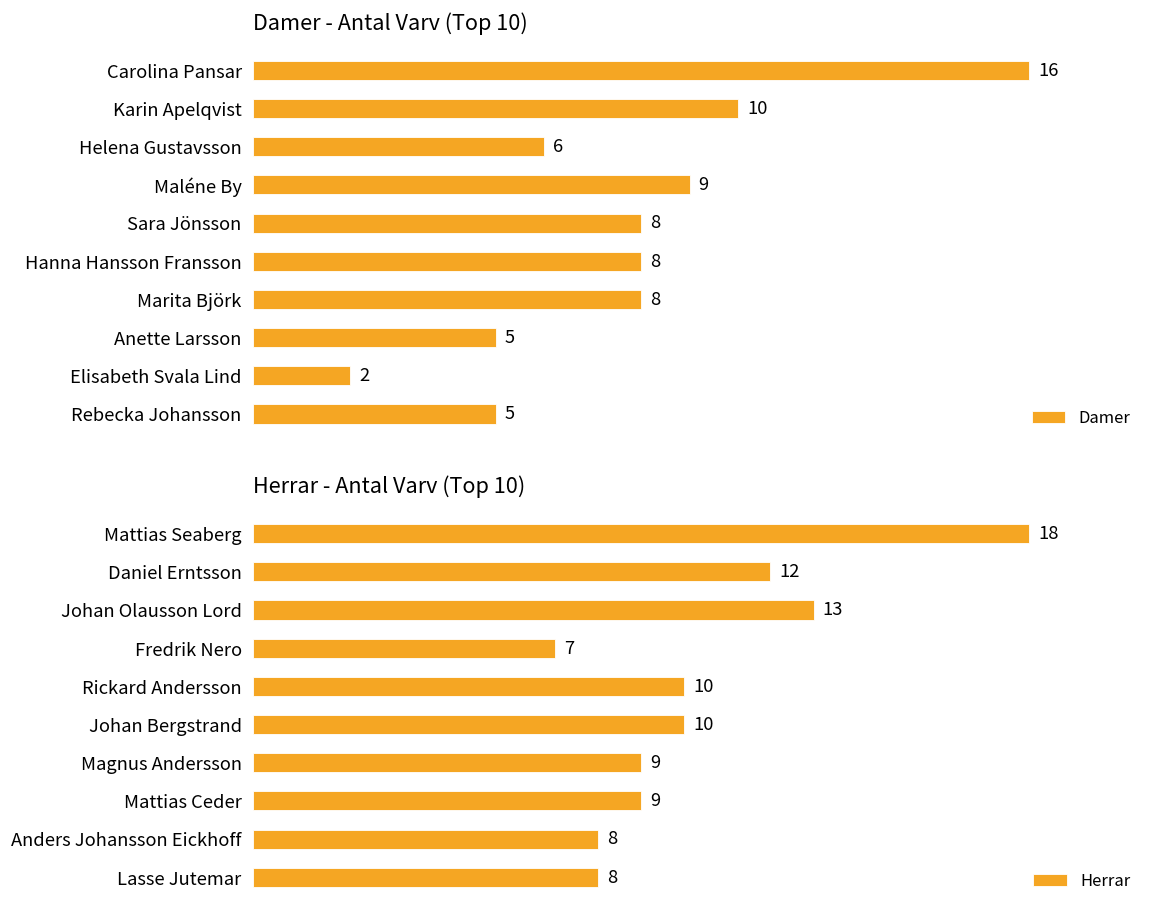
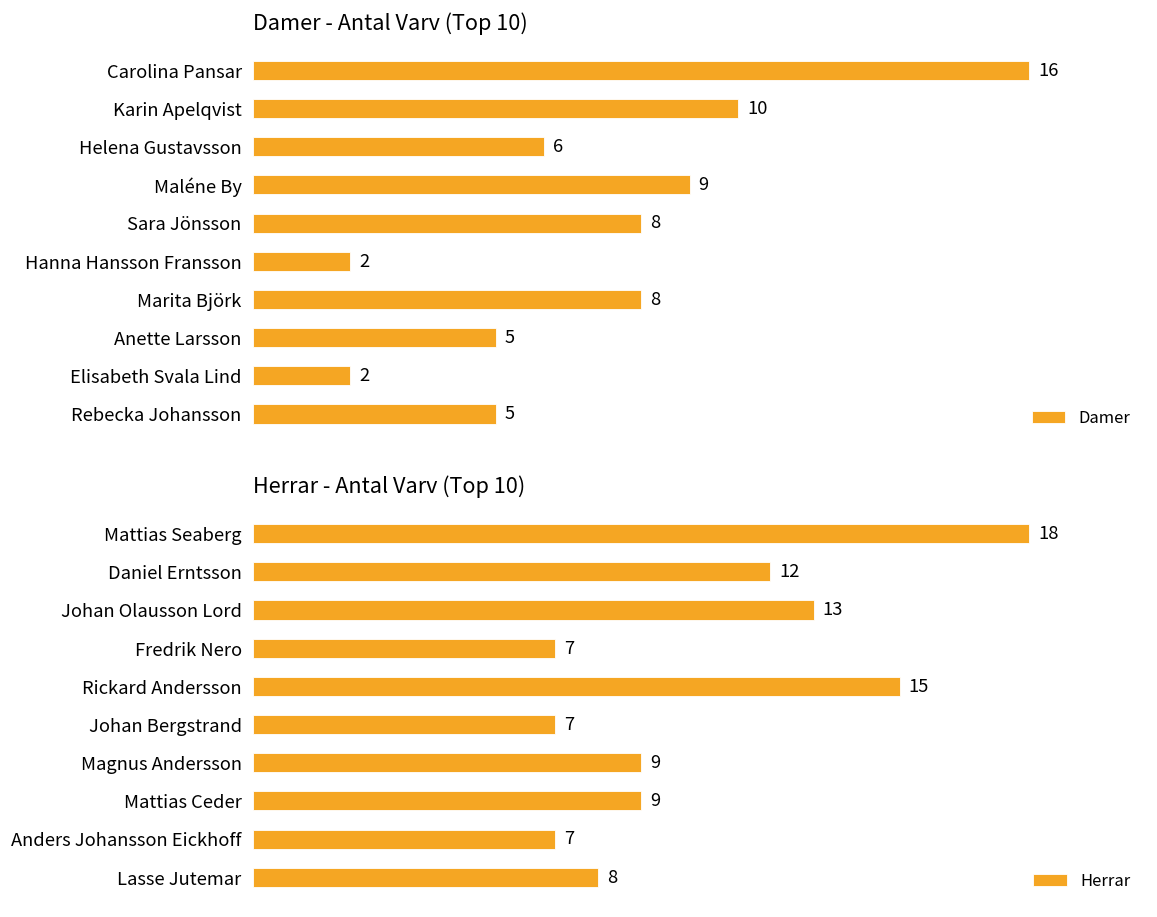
  {
    "Damer - Antal Varv (Top 10)": {
      "Carolina Pansar": 16,
      "Karin Apelqvist": 10,
      "Helena Gustavsson": 6,
      "Maléne By": 9,
      "Sara Jönsson": 8,
-     "Hanna Hansson Fransson": 8,
+     "Hanna Hansson Fransson": 2,
      "Marita Björk": 8,
      "Anette Larsson": 5,
      "Elisabeth Svala Lind": 2,
      "Rebecka Johansson": 5
    },
    "Herrar - Antal Varv (Top 10)": {
      "Mattias Seaberg": 18,
      "Daniel Erntsson": 12,
      "Johan Olausson Lord": 13,
      "Fredrik Nero": 7,
-     "Rickard Andersson": 10,
-     "Johan Bergstrand": 10,
+     "Rickard Andersson": 15,
+     "Johan Bergstrand": 7,
      "Magnus Andersson": 9,
      "Mattias Ceder": 9,
-     "Anders Johansson Eickhoff": 8,
+     "Anders Johansson Eickhoff": 7,
      "Lasse Jutemar": 8
    }
  }
